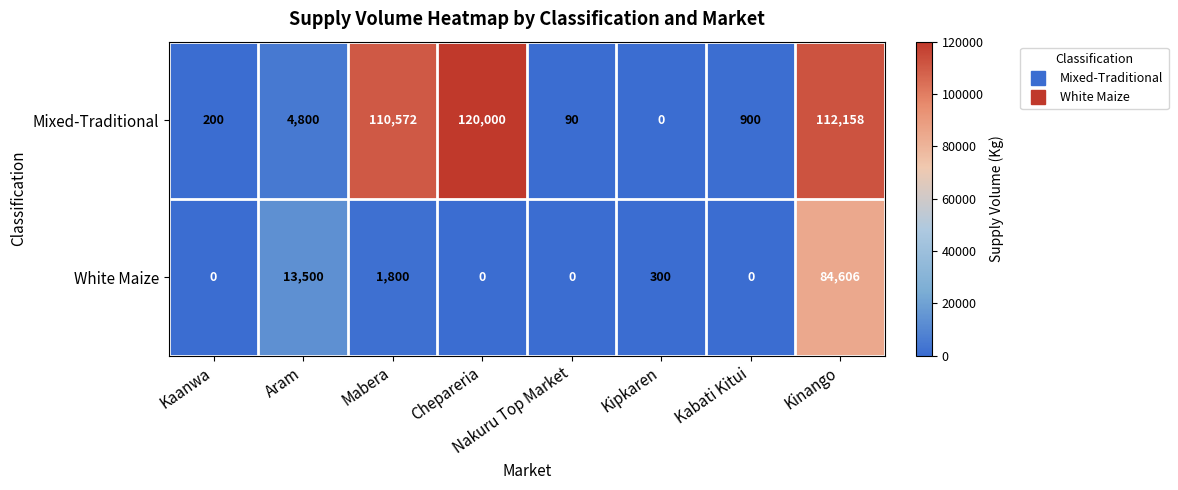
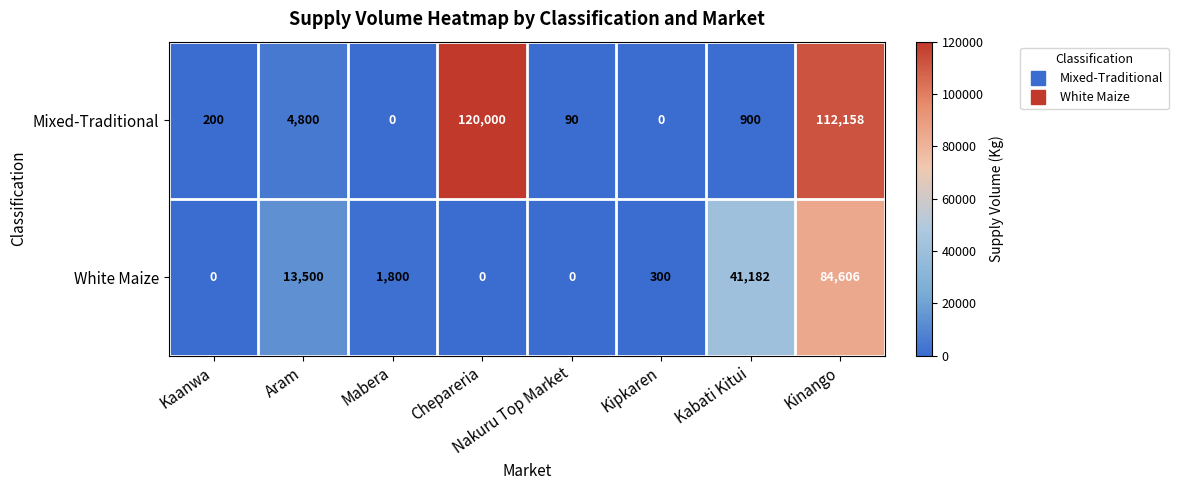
  {
    "Mixed-Traditional": {
      "Kaanwa": "200",
      "Aram": "4,800",
-     "Mabera": "110,572",
+     "Mabera": "0",
      "Chepareria": "120,000",
      "Nakuru Top Market": "90",
      "Kipkaren": "0",
      "Kabati Kitui": "900",
      "Kinango": "112,158"
    },
    "White Maize": {
      "Kaanwa": "0",
      "Aram": "13,500",
      "Mabera": "1,800",
      "Chepareria": "0",
      "Nakuru Top Market": "0",
      "Kipkaren": "300",
-     "Kabati Kitui": "0",
+     "Kabati Kitui": "41,182",
      "Kinango": "84,606"
    }
  }
